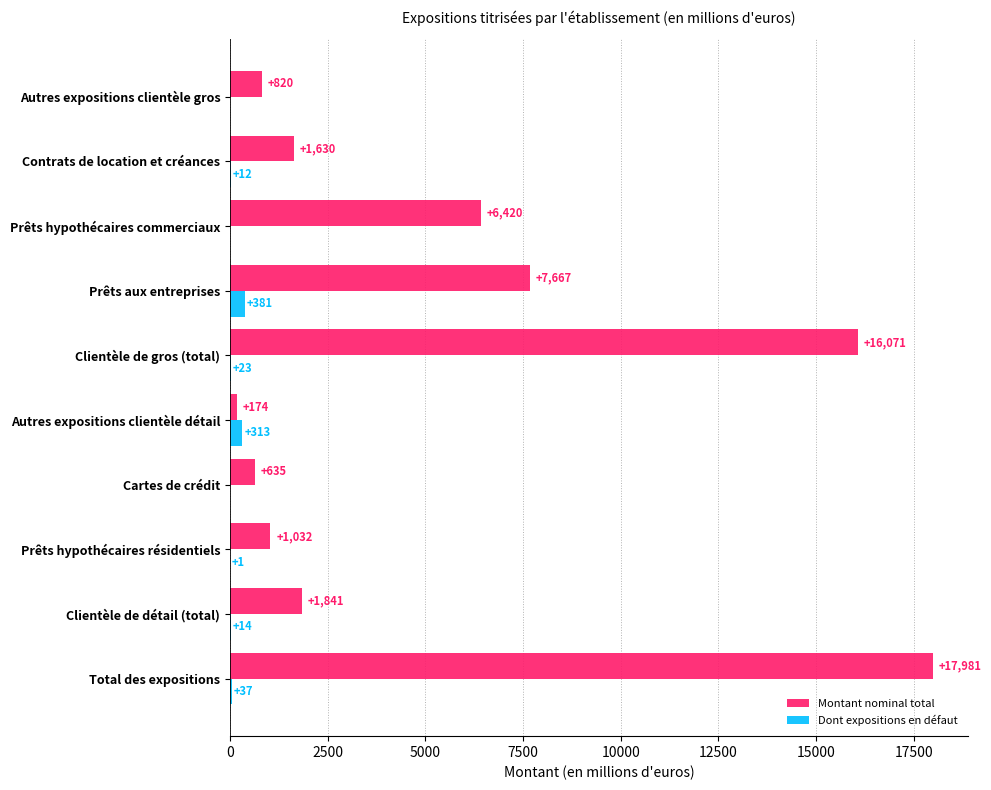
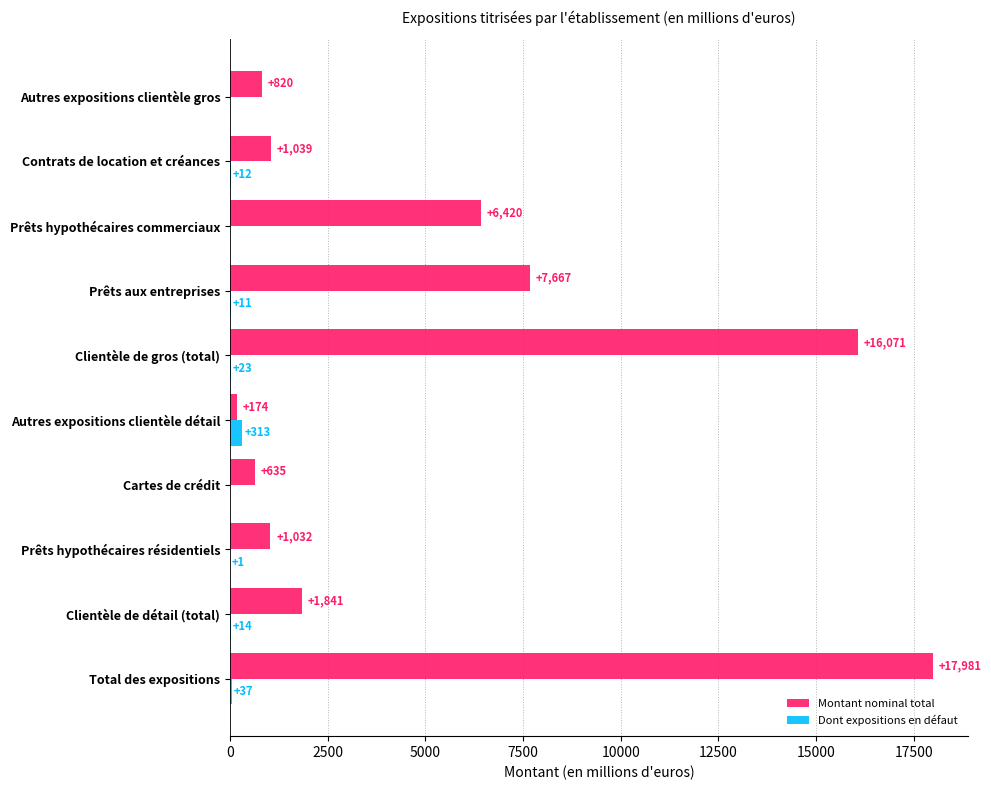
  {
    "Montant nominal total": {
      "Autres expositions clientèle gros": "+820",
-     "Contrats de location et créances": "+1,630",
+     "Contrats de location et créances": "+1,039",
      "Prêts hypothécaires commerciaux": "+6,420",
      "Prêts aux entreprises": "+7,667",
      "Clientèle de gros (total)": "+16,071",
      "Autres expositions clientèle détail": "+174",
      "Cartes de crédit": "+635",
      "Prêts hypothécaires résidentiels": "+1,032",
      "Clientèle de détail (total)": "+1,841",
      "Total des expositions": "+17,981"
    },
    "Dont expositions en défaut": {
      "Contrats de location et créances": "+12",
-     "Prêts aux entreprises": "+381",
+     "Prêts aux entreprises": "+11",
      "Clientèle de gros (total)": "+23",
      "Autres expositions clientèle détail": "+313",
      "Prêts hypothécaires résidentiels": "+1",
      "Clientèle de détail (total)": "+14",
      "Total des expositions": "+37"
    }
  }
